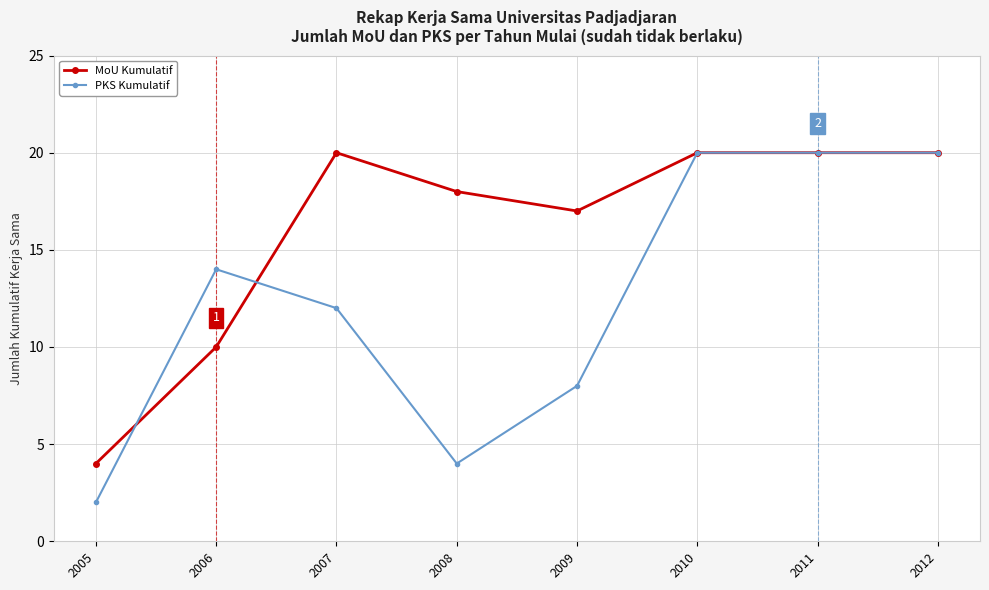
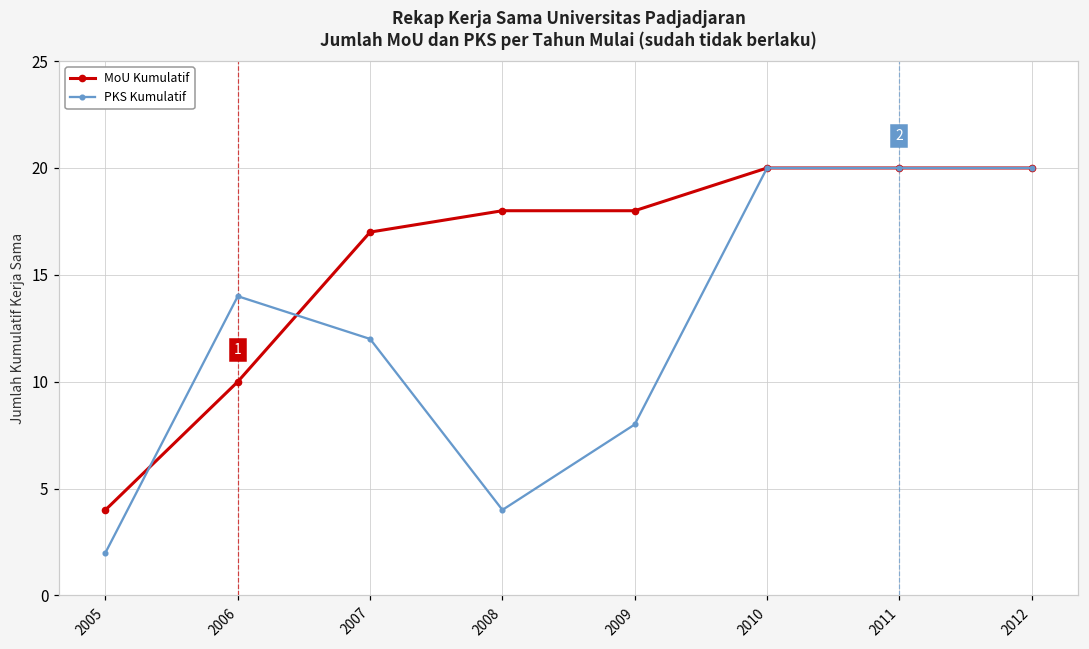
  {
    "MoU Kumulatif": {
      "2005": 4,
-     "2007": 20,
+     "2007": 17,
      "2008": 18,
-     "2009": 17
+     "2009": 18
    },
    "PKS Kumulatif": {
      "2005": 2,
      "2006": 14,
      "2007": 12,
      "2008": 4,
      "2009": 8
    }
  }
